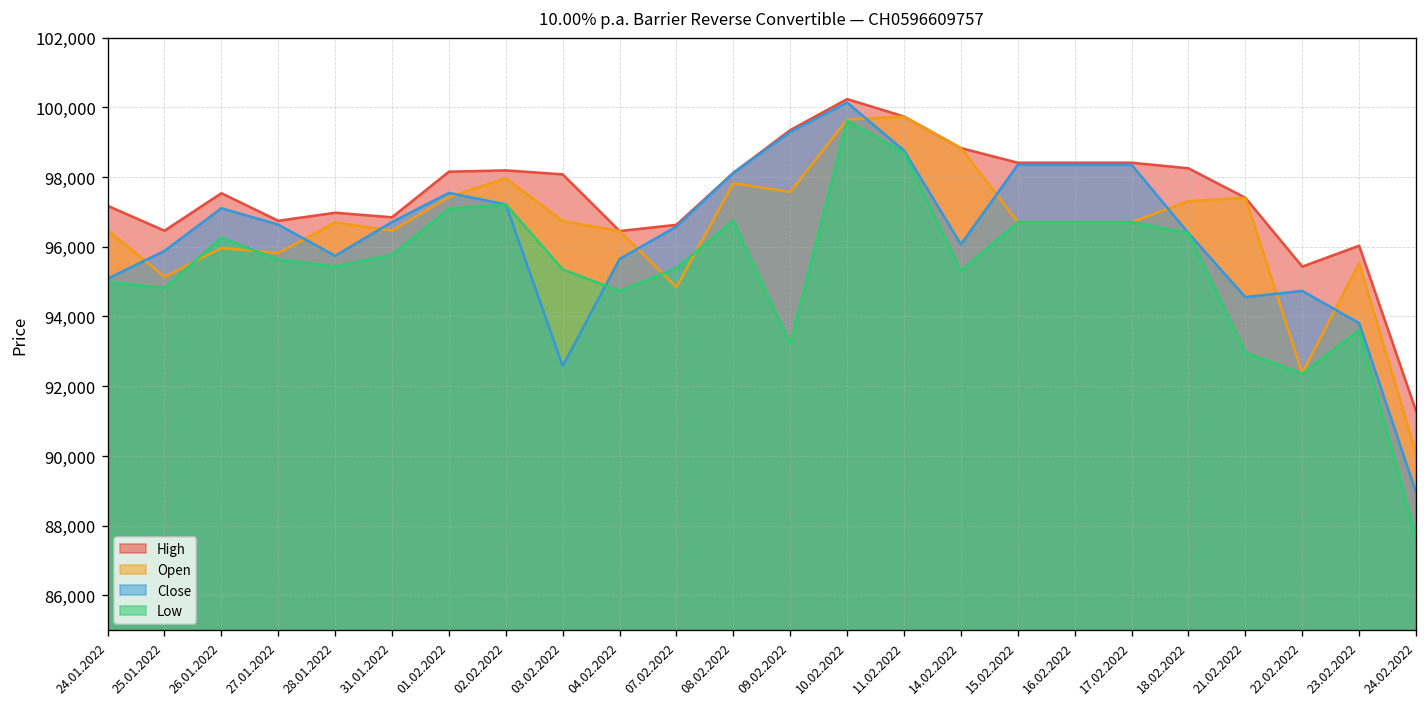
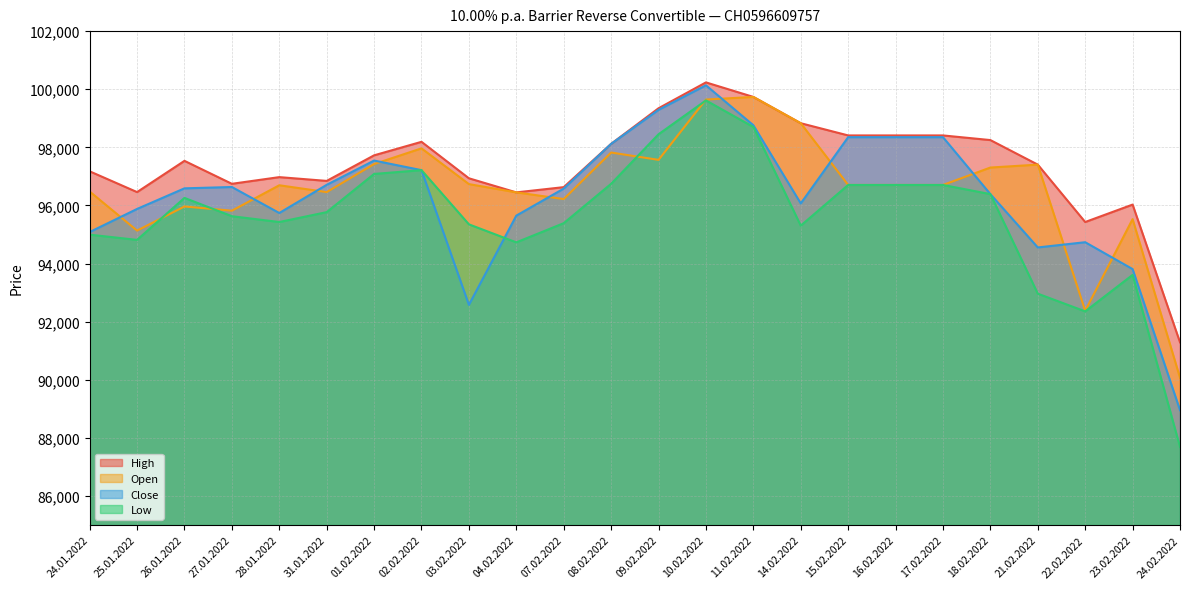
  {
    "High": {
      "24.01.2022": "97,200",
      "25.01.2022": "96,500",
      "26.01.2022": "97,500",
      "27.01.2022": "96,700",
      "28.01.2022": "97,000",
      "31.01.2022": "96,800",
-     "01.02.2022": "98,200",
+     "01.02.2022": "97,700",
      "02.02.2022": "98,200",
-     "03.02.2022": "98,100",
+     "03.02.2022": "96,900",
      "10.02.2022": "100,200",
      "18.02.2022": "98,300",
      "22.02.2022": "95,400",
      "23.02.2022": "96,000",
      "24.02.2022": "91,300"
    },
    "Open": {
      "24.01.2022": "96,500",
      "25.01.2022": "95,100",
      "26.01.2022": "96,000",
      "27.01.2022": "95,800",
      "28.01.2022": "96,700",
      "31.01.2022": "96,500",
      "01.02.2022": "97,400",
      "02.02.2022": "98,000",
      "03.02.2022": "96,700",
-     "07.02.2022": "94,800",
+     "07.02.2022": "96,200",
      "08.02.2022": "97,800",
      "09.02.2022": "97,600",
      "18.02.2022": "97,300",
      "23.02.2022": "95,500",
      "24.02.2022": "90,100"
    },
    "Close": {
      "24.01.2022": "95,100",
      "25.01.2022": "95,900",
-     "26.01.2022": "97,100",
+     "26.01.2022": "96,600",
      "27.01.2022": "96,600",
      "28.01.2022": "95,700",
      "31.01.2022": "96,700",
      "01.02.2022": "97,500",
      "03.02.2022": "92,600",
      "04.02.2022": "95,700",
      "10.02.2022": "100,100",
      "14.02.2022": "96,100",
      "21.02.2022": "94,600",
      "22.02.2022": "94,700",
      "23.02.2022": "93,800",
      "24.02.2022": "89,000"
    },
    "Low": {
      "24.01.2022": "95,000",
      "25.01.2022": "94,800",
      "26.01.2022": "96,300",
      "27.01.2022": "95,600",
      "28.01.2022": "95,400",
      "31.01.2022": "95,800",
      "01.02.2022": "97,100",
      "03.02.2022": "95,400",
      "04.02.2022": "94,700",
      "07.02.2022": "95,400",
      "08.02.2022": "96,700",
-     "09.02.2022": "93,200",
+     "09.02.2022": "98,500",
      "14.02.2022": "95,300",
      "21.02.2022": "93,000",
      "23.02.2022": "93,600",
      "24.02.2022": "87,700"
    }
  }
